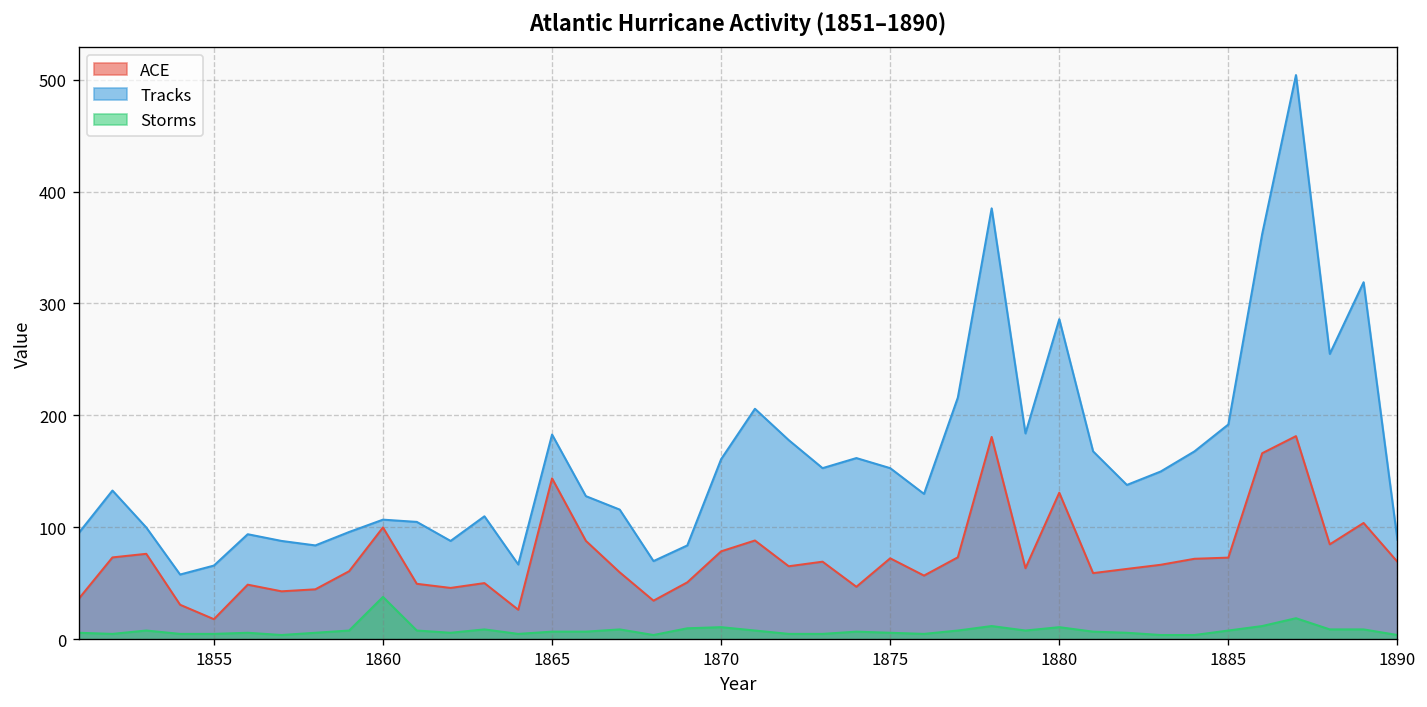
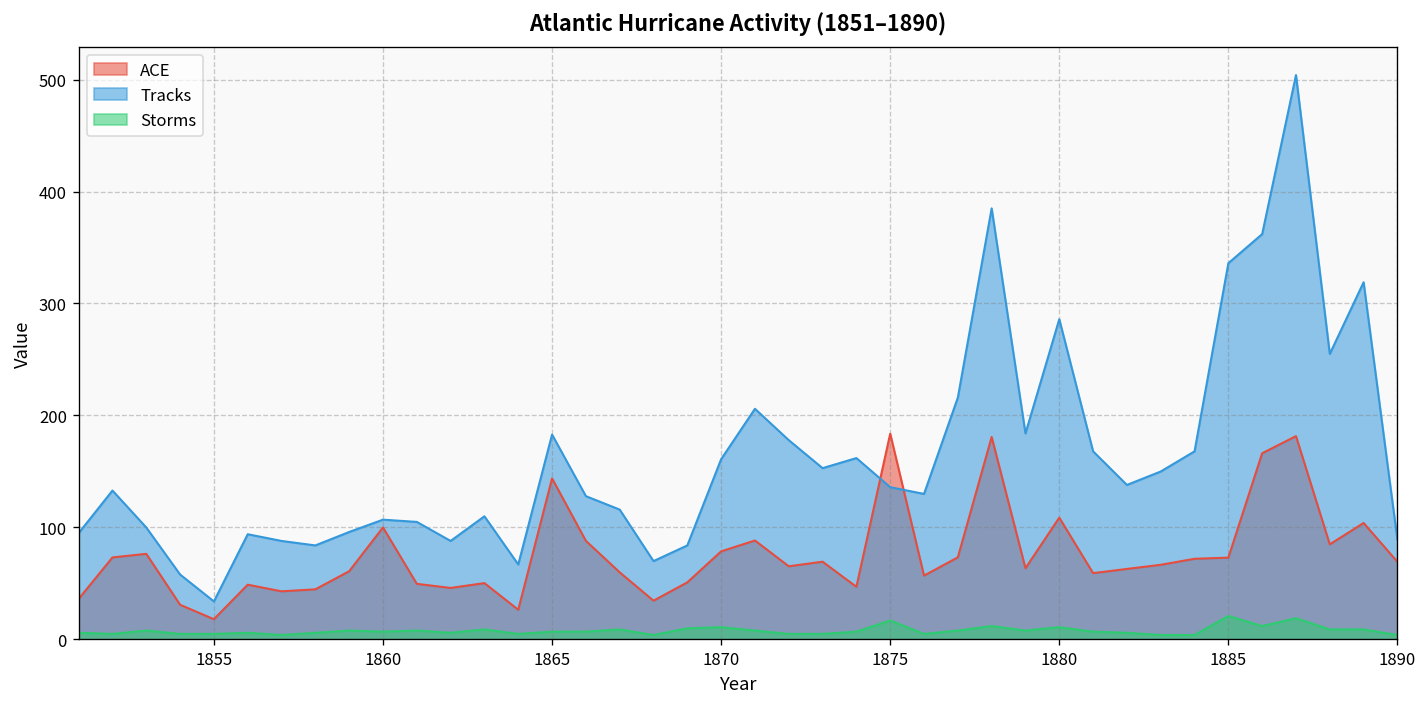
  {
    "ACE": {
      "1855": 20,
      "1860": 100,
      "1865": 140,
      "1870": 80,
-     "1875": 70,
-     "1880": 130,
+     "1875": 180,
+     "1880": 110,
      "1885": 70,
      "1890": 70
    },
    "Tracks": {
-     "1855": 70,
+     "1855": 30,
      "1860": 110,
      "1865": 180,
      "1870": 160,
-     "1875": 150,
+     "1875": 140,
      "1880": 290,
-     "1885": 190,
+     "1885": 340,
      "1890": 90
    },
    "Storms": {
      "1855": 10,
-     "1860": 40,
+     "1860": 10,
      "1865": 10,
      "1870": 10,
-     "1875": 10,
+     "1875": 20,
      "1880": 10,
-     "1885": 10,
+     "1885": 20,
      "1890": 0
    }
  }
